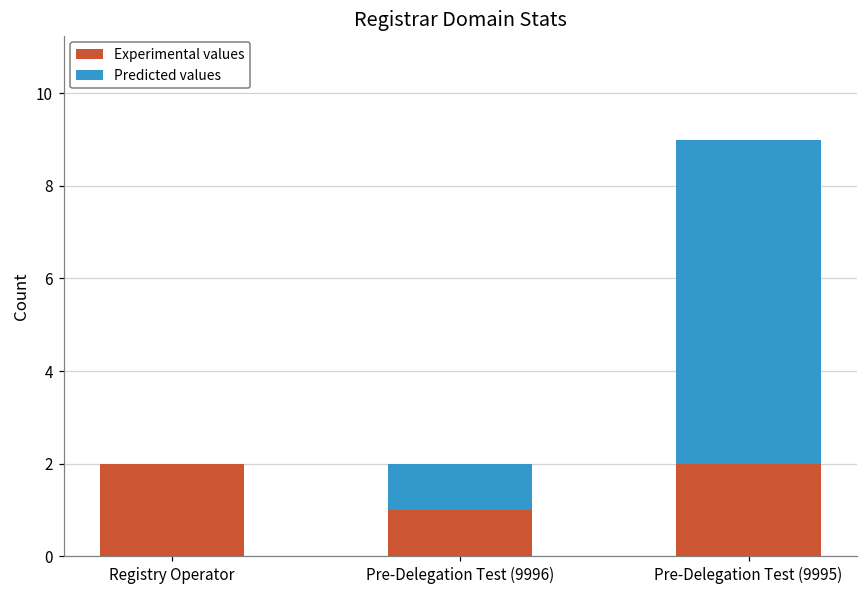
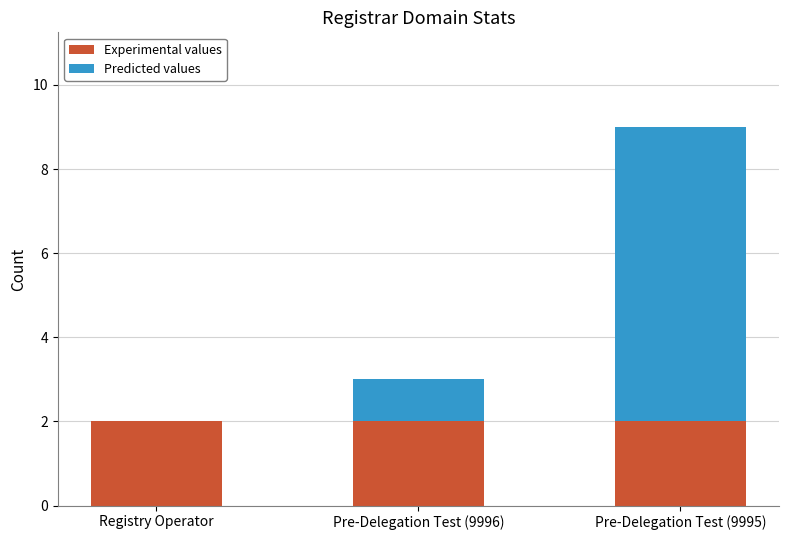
  {
    "Experimental values": {
      "Registry Operator": 2,
-     "Pre-Delegation Test (9996)": 1,
+     "Pre-Delegation Test (9996)": 2,
      "Pre-Delegation Test (9995)": 2
    },
    "Predicted values": {
      "Registry Operator": 0,
      "Pre-Delegation Test (9996)": 1,
      "Pre-Delegation Test (9995)": 7
    }
  }
